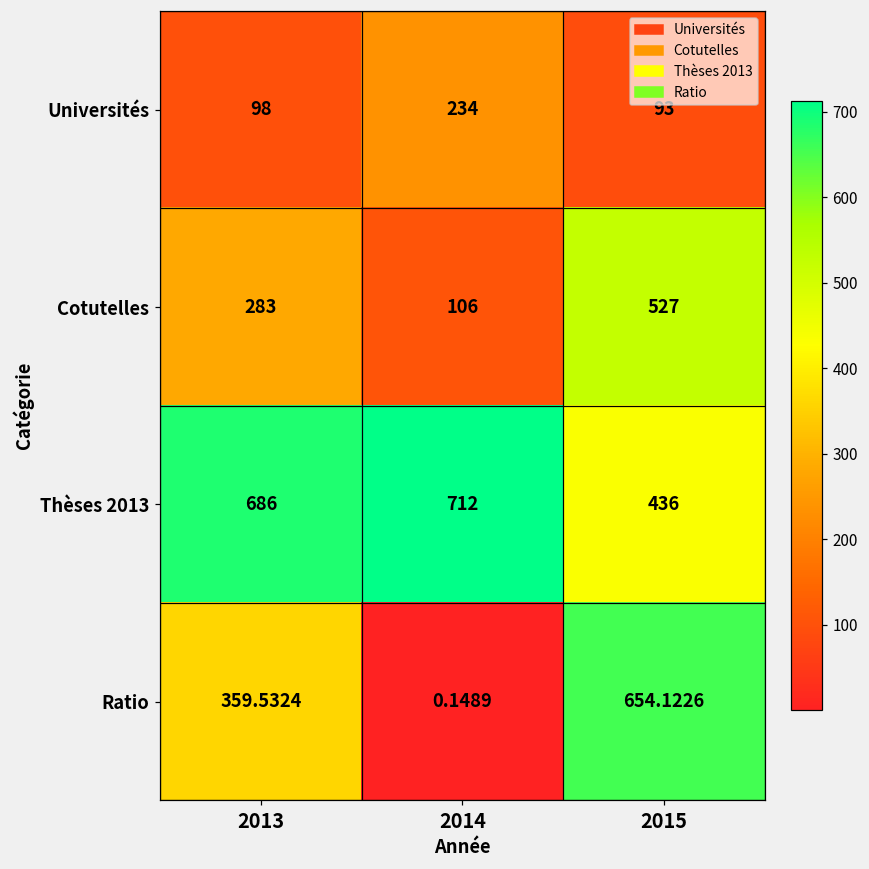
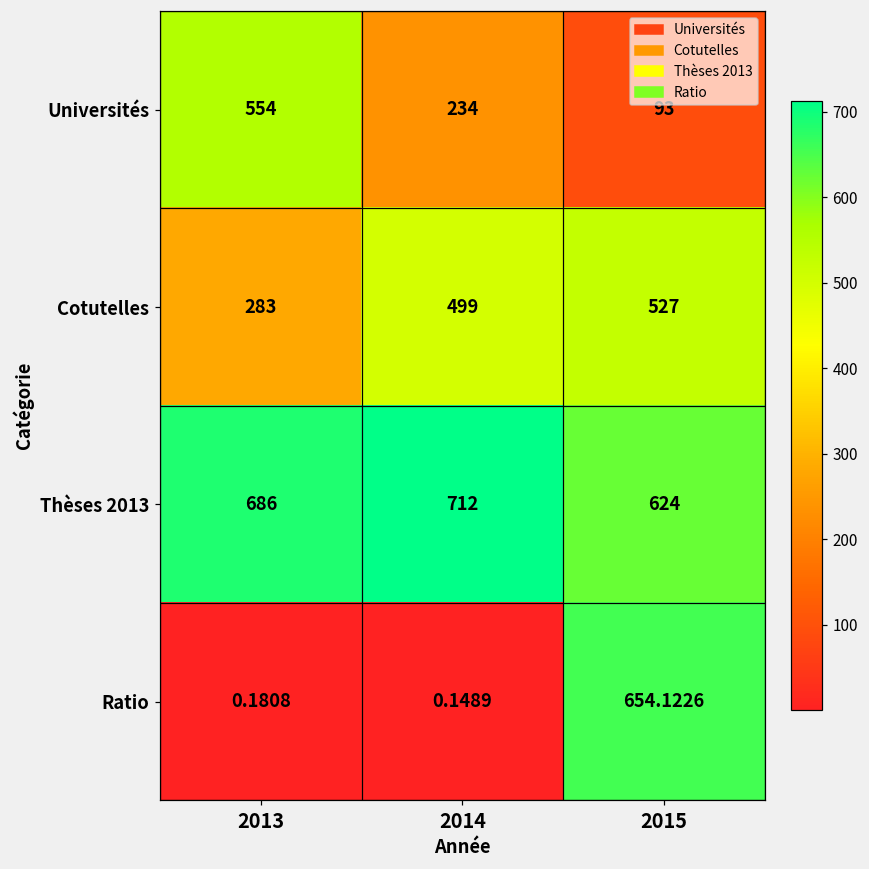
  {
    "Universités": {
-     "2013": 98,
+     "2013": 554,
      "2014": 234
    },
    "Cotutelles": {
      "2013": 283,
-     "2014": 106,
+     "2014": 499,
      "2015": 527
    },
    "Thèses 2013": {
      "2013": 686,
      "2014": 712,
-     "2015": 436
+     "2015": 624
    },
    "Ratio": {
-     "2013": 359.5324,
+     "2013": 0.1808,
      "2014": 0.1489,
      "2015": 654.1226
    }
  }
